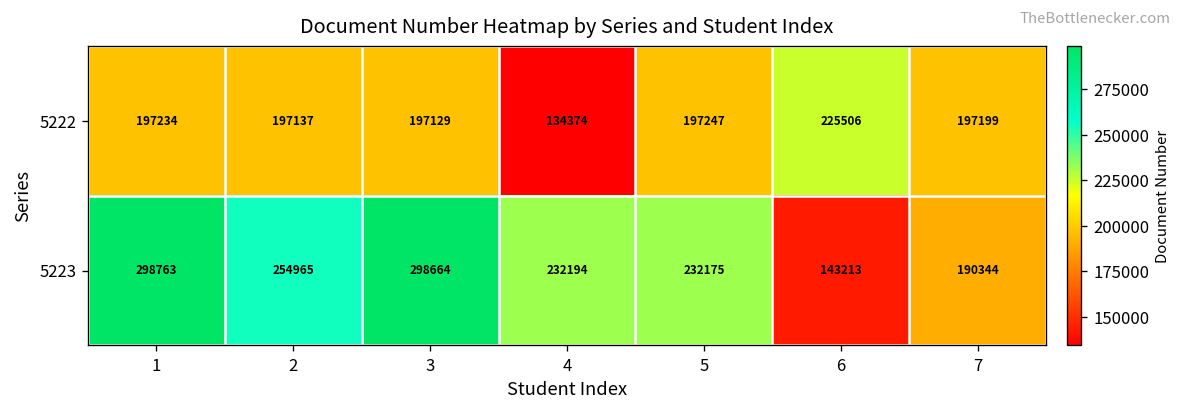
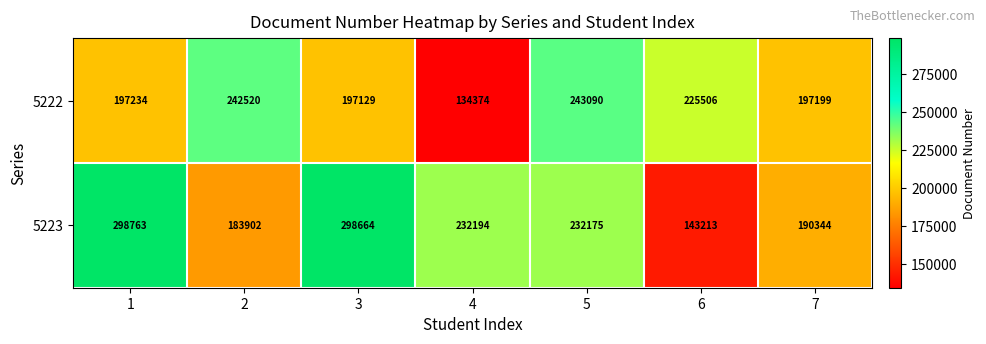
  {
    "5222": {
      "1": 197234,
-     "2": 197137,
+     "2": 242520,
      "3": 197129,
      "4": 134374,
-     "5": 197247,
+     "5": 243090,
      "6": 225506,
      "7": 197199
    },
    "5223": {
      "1": 298763,
-     "2": 254965,
+     "2": 183902,
      "3": 298664,
      "4": 232194,
      "5": 232175,
      "6": 143213,
      "7": 190344
    }
  }
